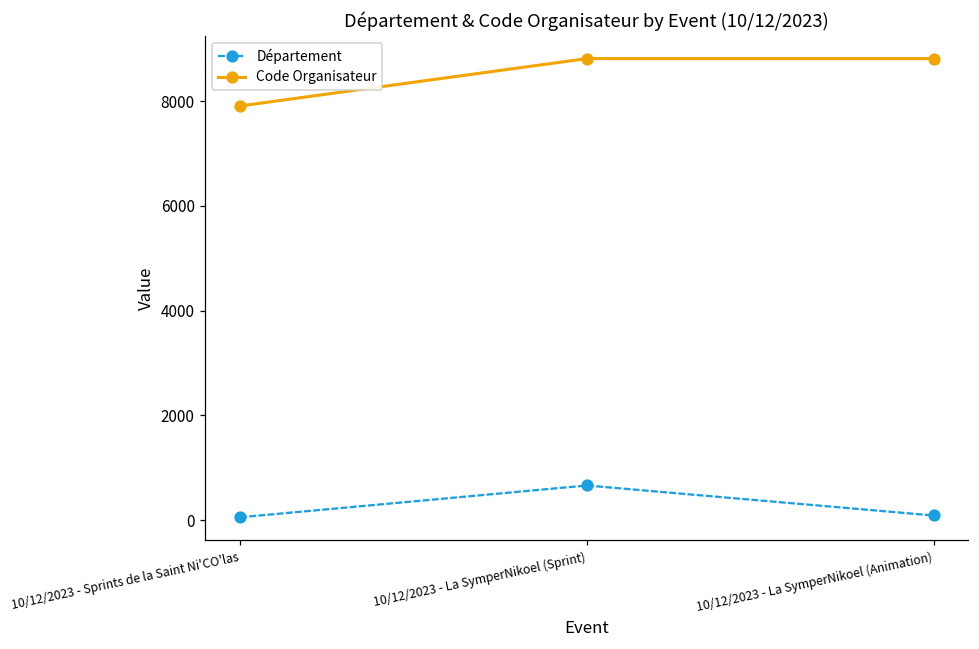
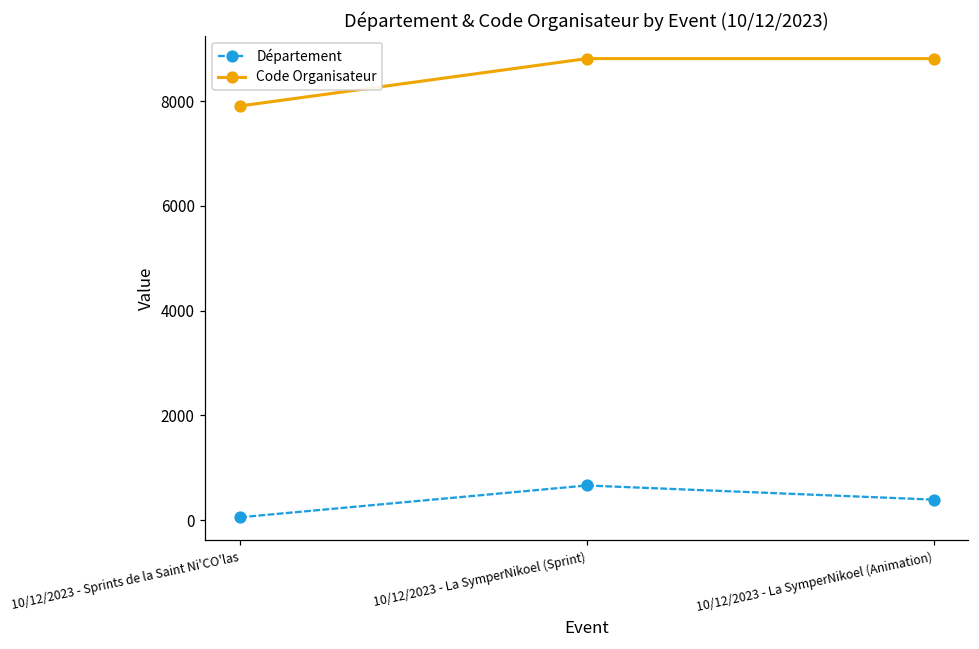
  {
    "Département": {
      "10/12/2023 - Sprints de la Saint Ni'CO'las": 100,
      "10/12/2023 - La SymperNikoel (Sprint)": 700,
-     "10/12/2023 - La SymperNikoel (Animation)": 100
+     "10/12/2023 - La SymperNikoel (Animation)": 400
    },
    "Code Organisateur": {
      "10/12/2023 - Sprints de la Saint Ni'CO'las": 7900,
      "10/12/2023 - La SymperNikoel (Sprint)": 8800,
      "10/12/2023 - La SymperNikoel (Animation)": 8800
    }
  }
